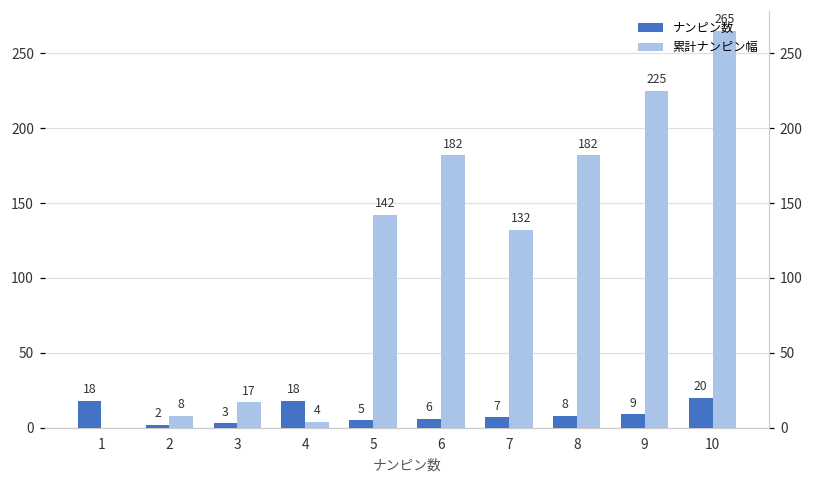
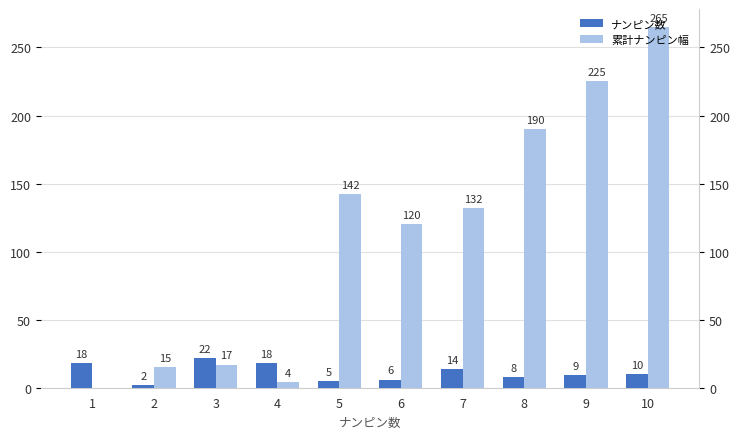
  {
    "ナンピン数": {
      "1": 18,
      "2": 2,
-     "3": 3,
+     "3": 22,
      "4": 18,
      "5": 5,
      "6": 6,
-     "7": 7,
+     "7": 14,
      "8": 8,
      "9": 9,
-     "10": 20
+     "10": 10
    },
    "累計ナンピン幅": {
-     "2": 8,
+     "2": 15,
      "3": 17,
      "4": 4,
      "5": 142,
-     "6": 182,
+     "6": 120,
      "7": 132,
-     "8": 182,
+     "8": 190,
      "9": 225
    }
  }
